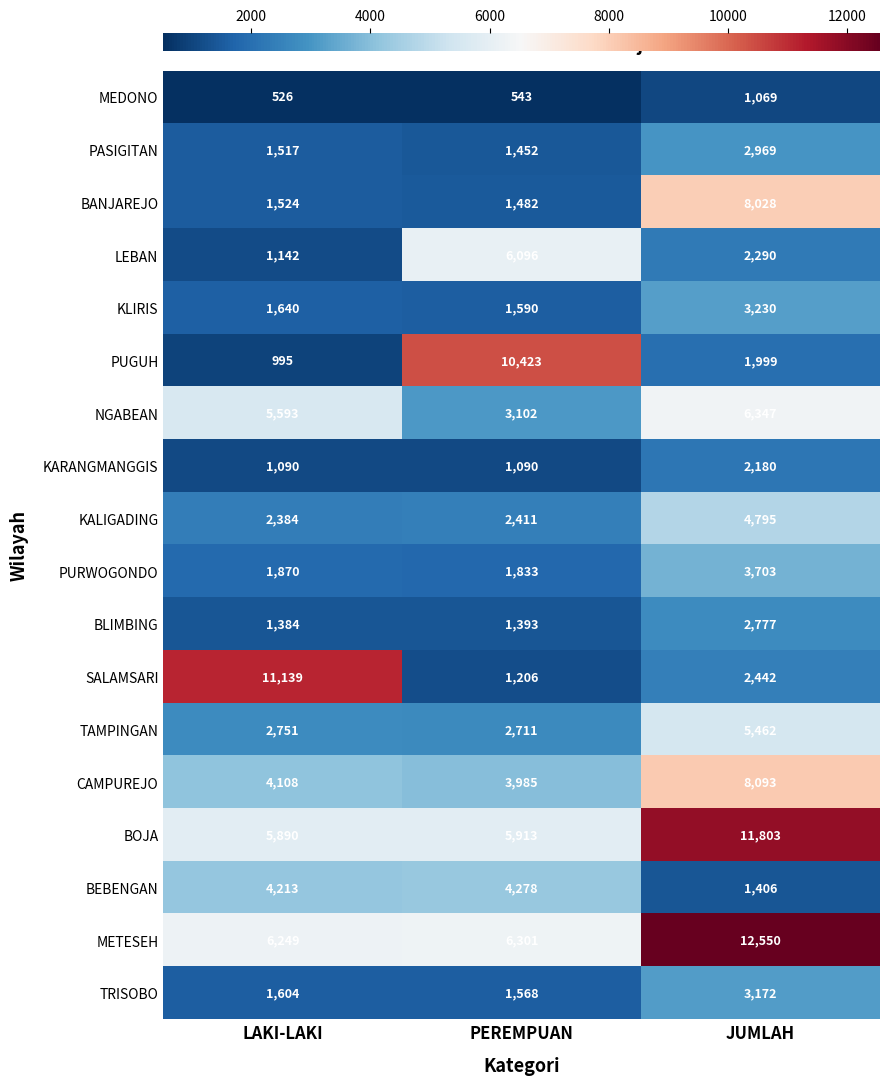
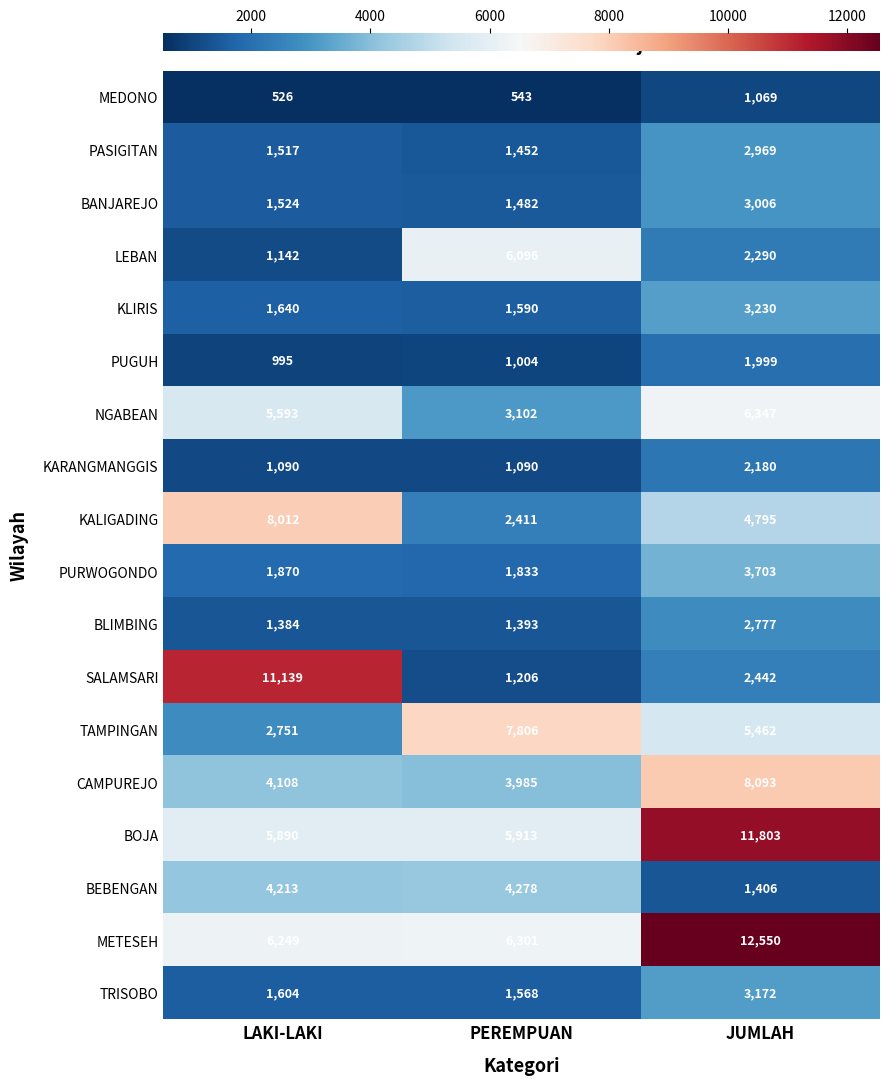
  {
    "MEDONO": {
      "LAKI-LAKI": "526",
      "PEREMPUAN": "543",
      "JUMLAH": "1,069"
    },
    "PASIGITAN": {
      "LAKI-LAKI": "1,517",
      "PEREMPUAN": "1,452",
      "JUMLAH": "2,969"
    },
    "BANJAREJO": {
      "LAKI-LAKI": "1,524",
      "PEREMPUAN": "1,482",
-     "JUMLAH": "8,028"
+     "JUMLAH": "3,006"
    },
    "LEBAN": {
      "LAKI-LAKI": "1,142",
      "JUMLAH": "2,290"
    },
    "KLIRIS": {
      "LAKI-LAKI": "1,640",
      "PEREMPUAN": "1,590",
      "JUMLAH": "3,230"
    },
    "PUGUH": {
      "LAKI-LAKI": "995",
-     "PEREMPUAN": "10,423",
+     "PEREMPUAN": "1,004",
      "JUMLAH": "1,999"
    },
    "NGABEAN": {
      "PEREMPUAN": "3,102"
    },
    "KARANGMANGGIS": {
      "LAKI-LAKI": "1,090",
      "PEREMPUAN": "1,090",
      "JUMLAH": "2,180"
    },
    "KALIGADING": {
-     "LAKI-LAKI": "2,384",
+     "LAKI-LAKI": "8,012",
      "PEREMPUAN": "2,411",
      "JUMLAH": "4,795"
    },
    "PURWOGONDO": {
      "LAKI-LAKI": "1,870",
      "PEREMPUAN": "1,833",
      "JUMLAH": "3,703"
    },
    "BLIMBING": {
      "LAKI-LAKI": "1,384",
      "PEREMPUAN": "1,393",
      "JUMLAH": "2,777"
    },
    "SALAMSARI": {
      "LAKI-LAKI": "11,139",
      "PEREMPUAN": "1,206",
      "JUMLAH": "2,442"
    },
    "TAMPINGAN": {
      "LAKI-LAKI": "2,751",
-     "PEREMPUAN": "2,711"
+     "PEREMPUAN": "7,806"
    },
    "CAMPUREJO": {
      "LAKI-LAKI": "4,108",
      "PEREMPUAN": "3,985",
      "JUMLAH": "8,093"
    },
    "BOJA": {
      "JUMLAH": "11,803"
    },
    "BEBENGAN": {
      "LAKI-LAKI": "4,213",
      "PEREMPUAN": "4,278",
      "JUMLAH": "1,406"
    },
    "METESEH": {
      "JUMLAH": "12,550"
    },
    "TRISOBO": {
      "LAKI-LAKI": "1,604",
      "PEREMPUAN": "1,568",
      "JUMLAH": "3,172"
    }
  }
